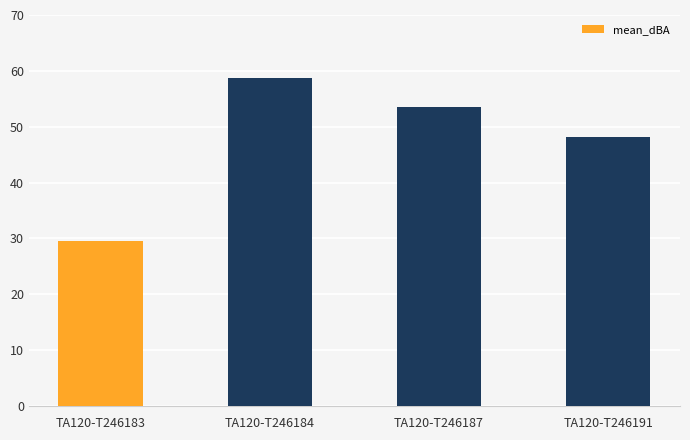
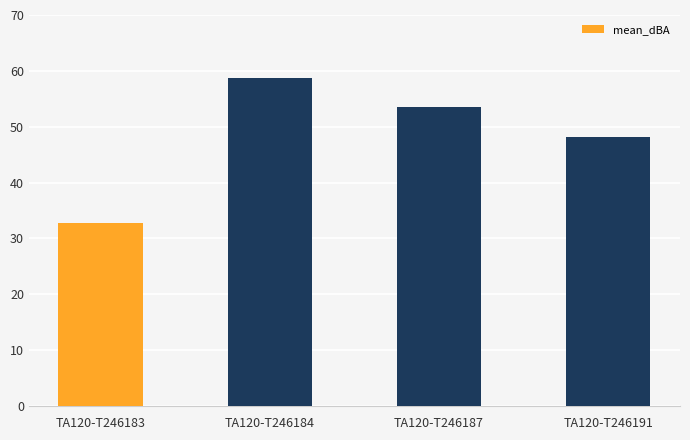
  {
-   "TA120-T246183": 30,
+   "TA120-T246183": 33,
    "TA120-T246184": 59,
    "TA120-T246187": 54,
    "TA120-T246191": 48
  }
